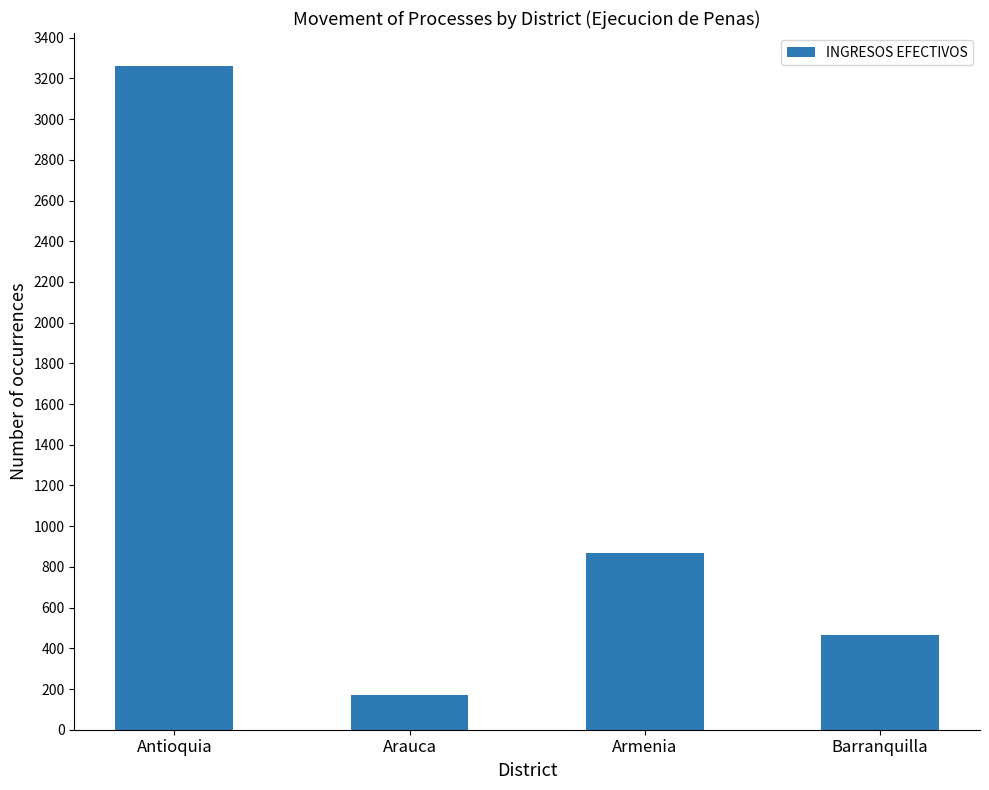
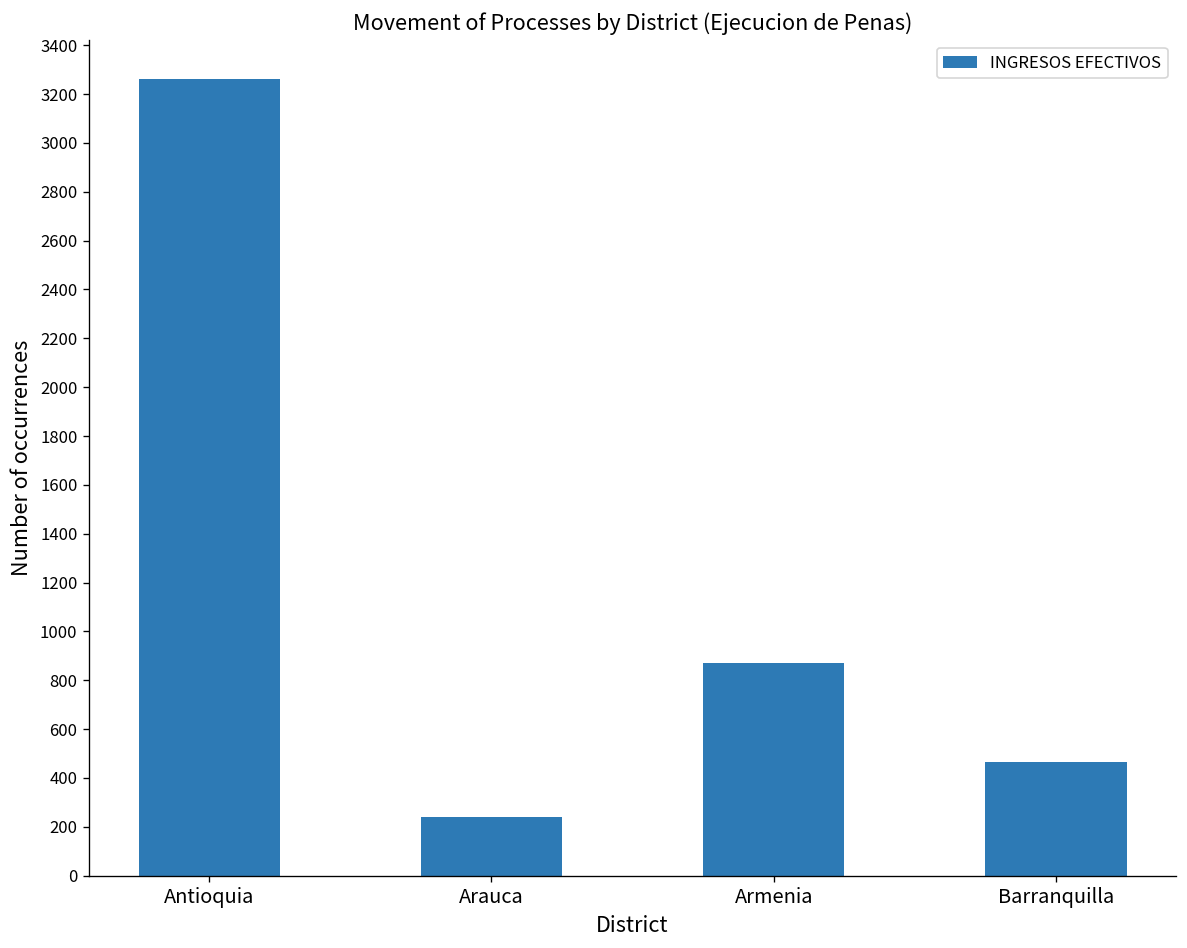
  {
    "Antioquia": 3260,
-   "Arauca": 170,
+   "Arauca": 240,
    "Armenia": 870,
    "Barranquilla": 460
  }
